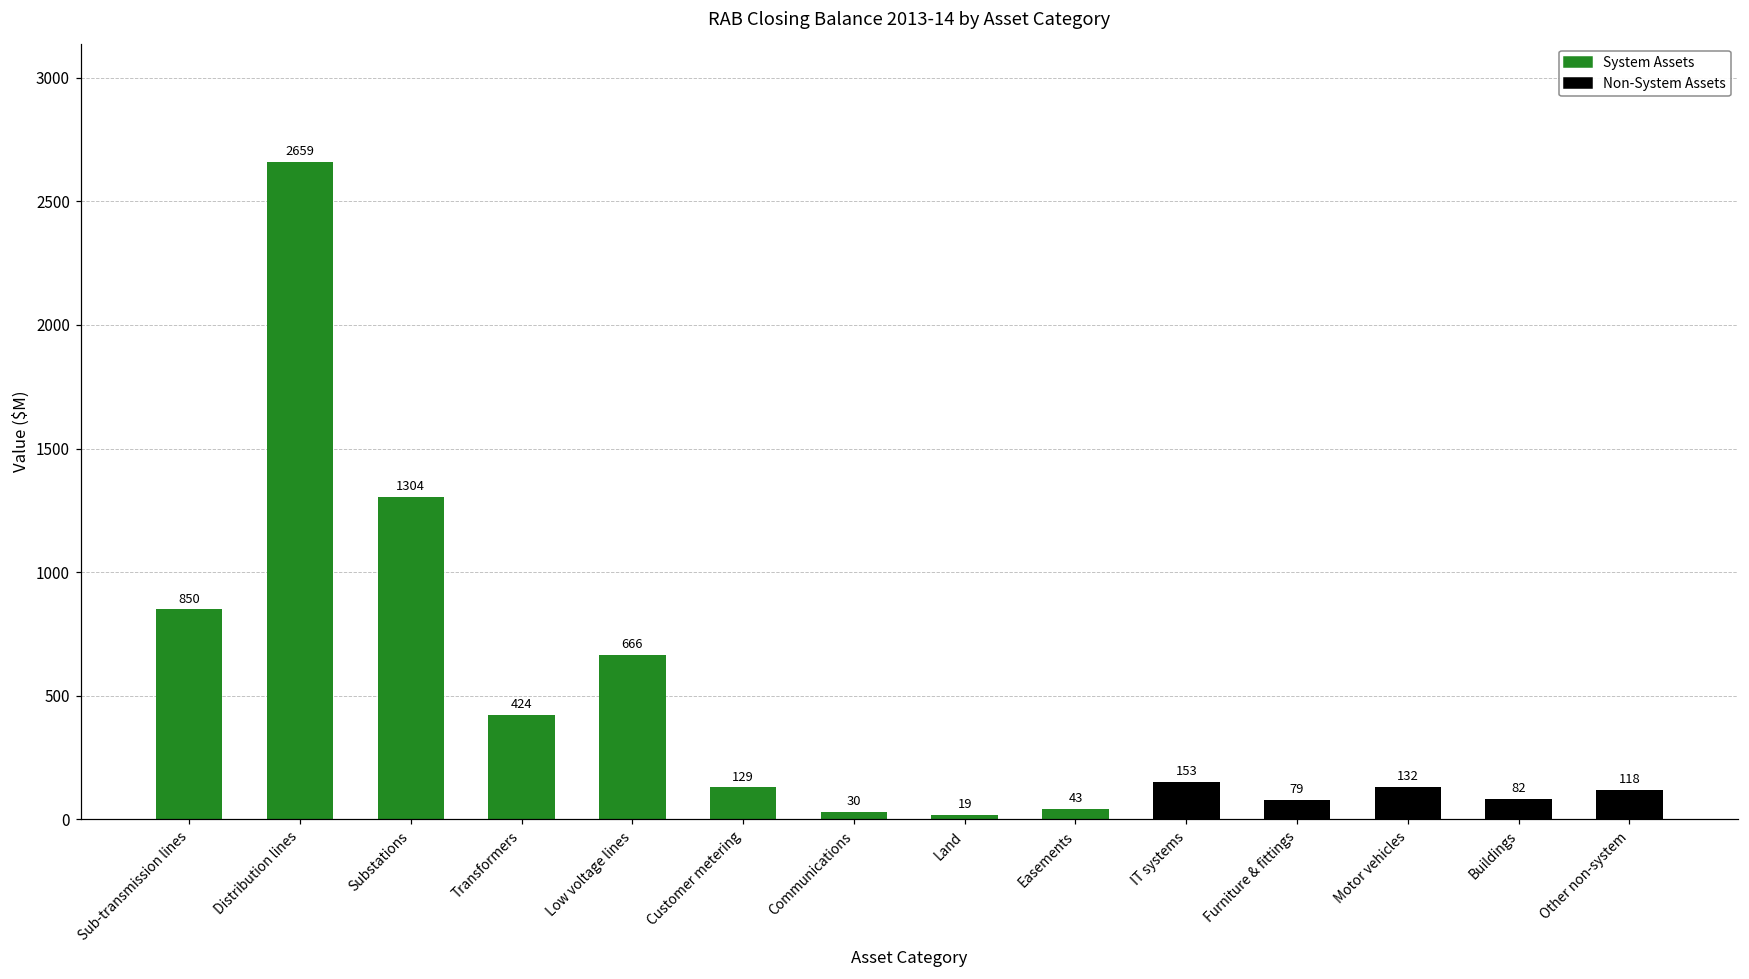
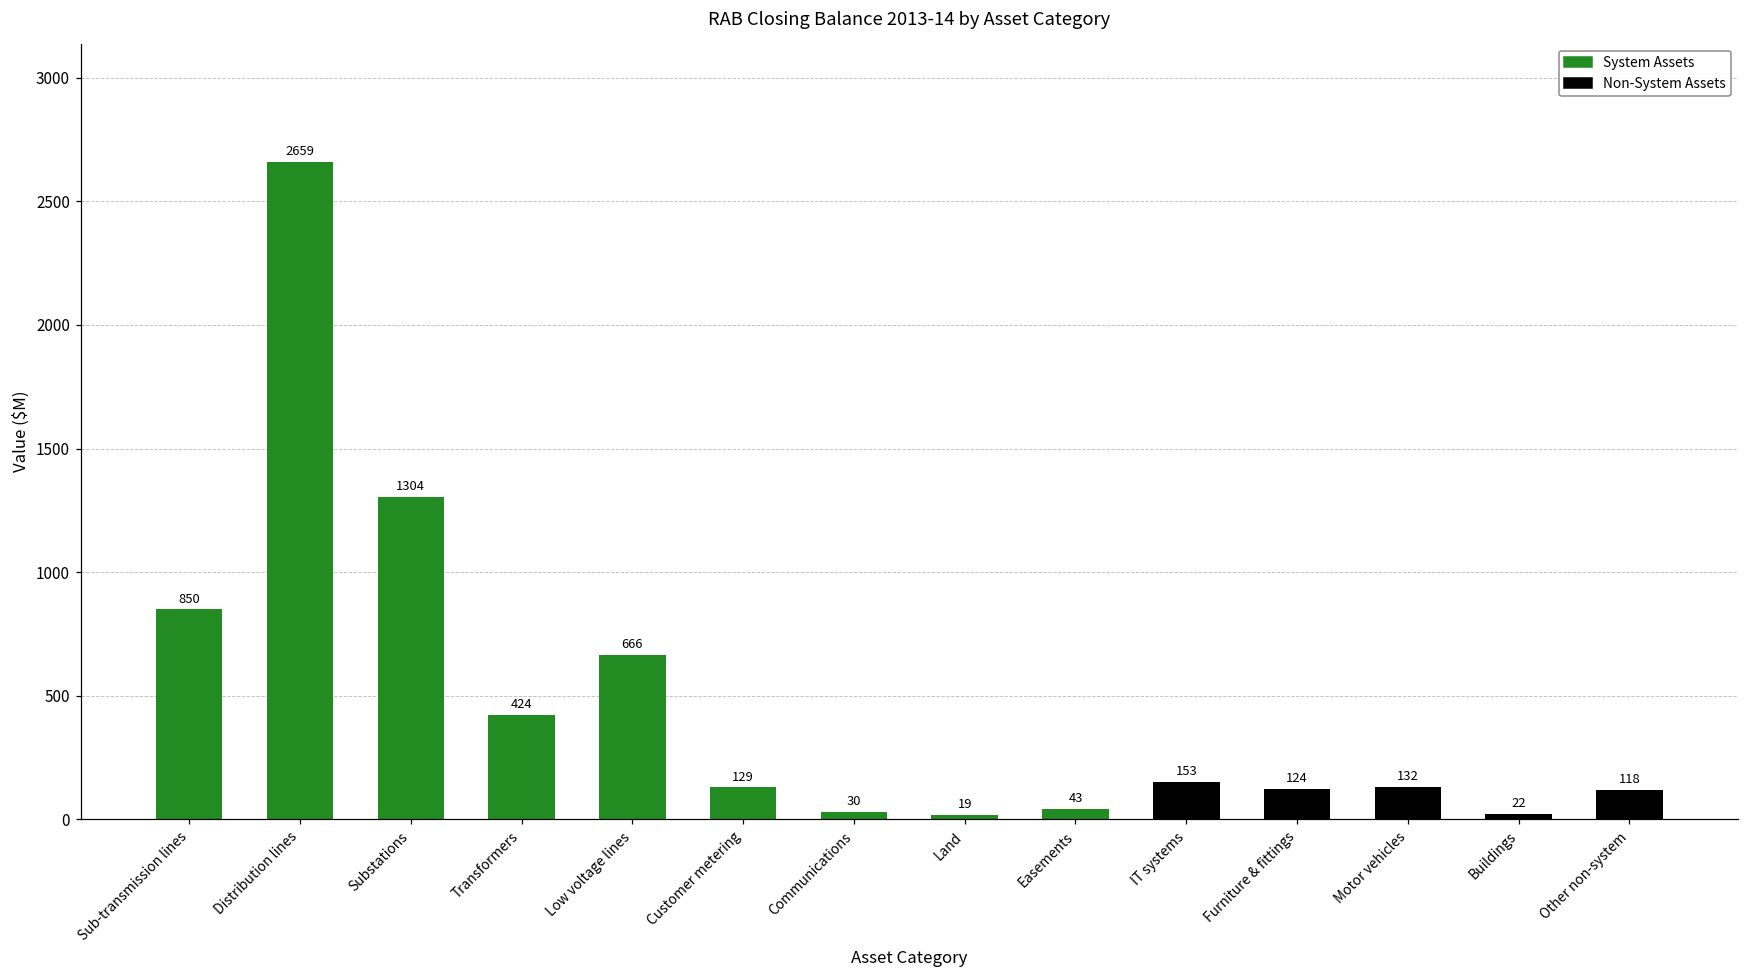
  {
    "Non-System Assets": {
      "IT systems": 153,
-     "Furniture & fittings": 79,
+     "Furniture & fittings": 124,
      "Motor vehicles": 132,
-     "Buildings": 82,
+     "Buildings": 22,
      "Other non-system": 118
    }
  }
